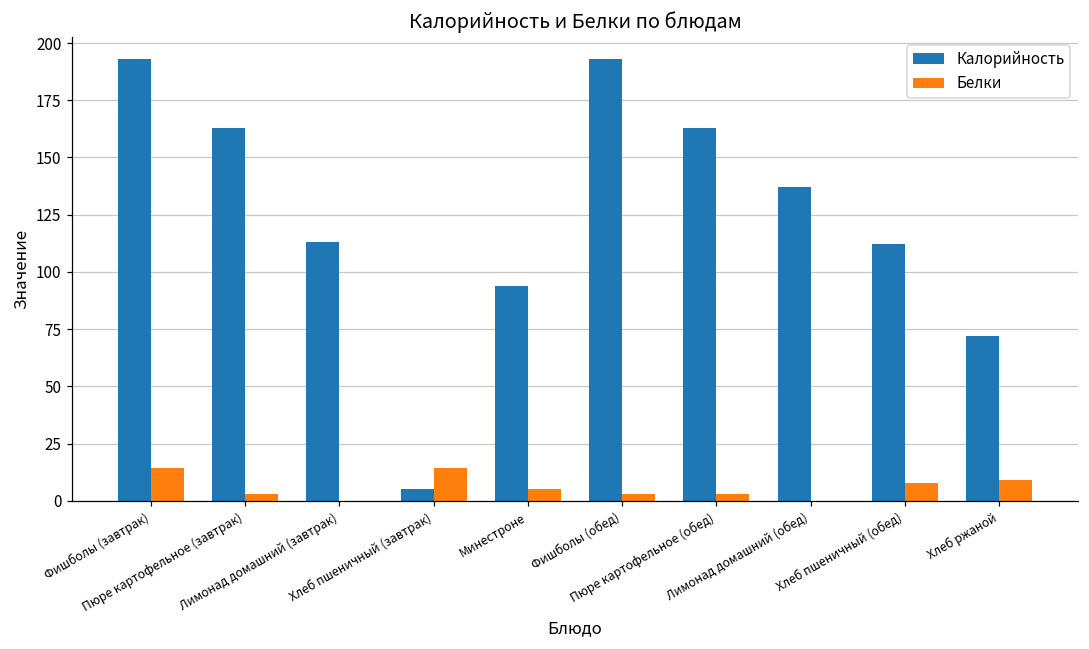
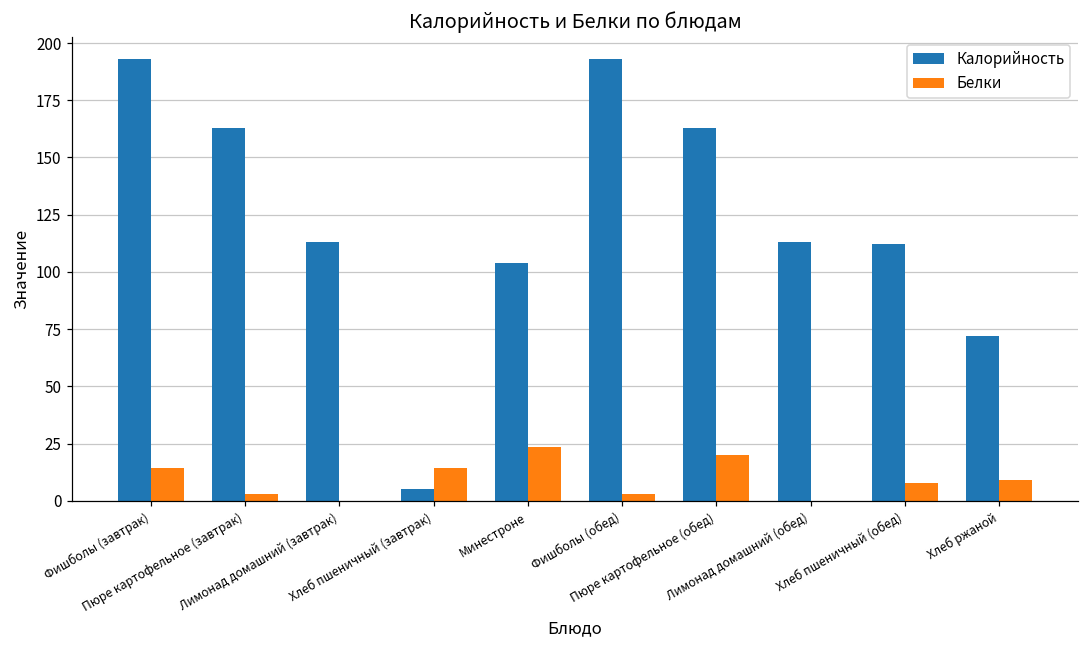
  {
    "Калорийность": {
      "Фишболы (завтрак)": 193,
      "Пюре картофельное (завтрак)": 163,
      "Лимонад домашний (завтрак)": 113,
      "Хлеб пшеничный (завтрак)": 5,
-     "Минестроне": 94,
+     "Минестроне": 104,
      "Фишболы (обед)": 193,
      "Пюре картофельное (обед)": 163,
-     "Лимонад домашний (обед)": 137,
+     "Лимонад домашний (обед)": 113,
      "Хлеб пшеничный (обед)": 112,
      "Хлеб ржаной": 72
    },
    "Белки": {
      "Фишболы (завтрак)": 14,
      "Пюре картофельное (завтрак)": 3,
      "Лимонад домашний (завтрак)": 0,
      "Хлеб пшеничный (завтрак)": 14,
-     "Минестроне": 5,
+     "Минестроне": 24,
      "Фишболы (обед)": 3,
-     "Пюре картофельное (обед)": 3,
+     "Пюре картофельное (обед)": 20,
      "Лимонад домашний (обед)": 0,
      "Хлеб пшеничный (обед)": 8,
      "Хлеб ржаной": 9
    }
  }
